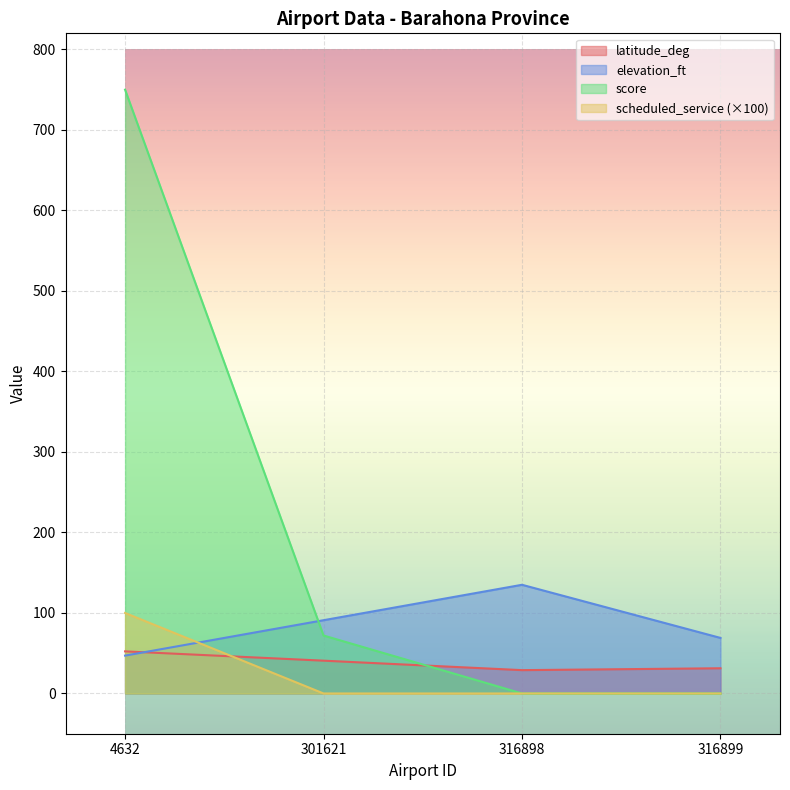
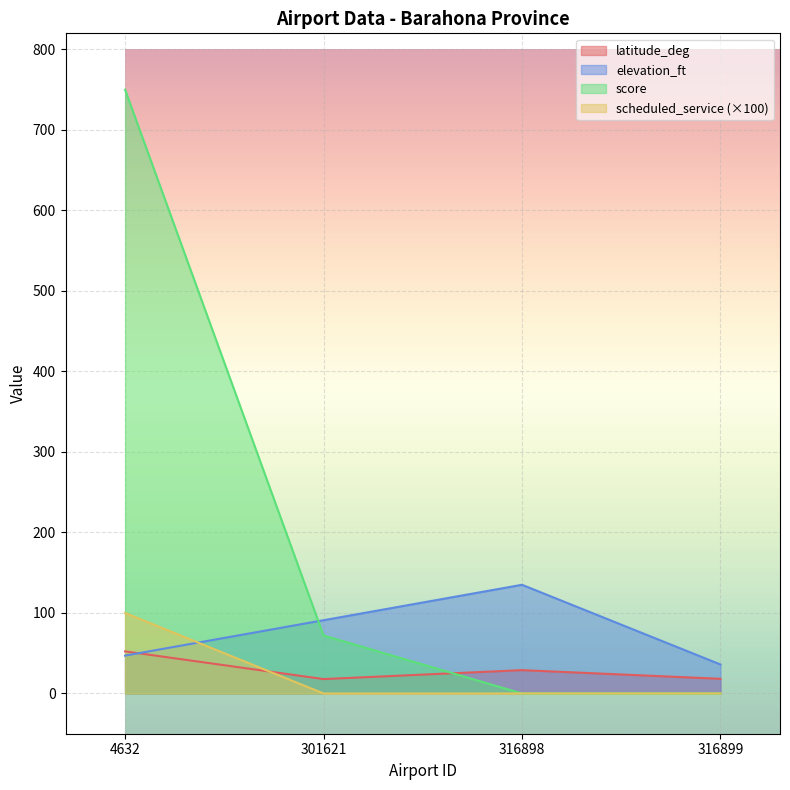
  {
    "latitude_deg": {
      "4632": 50,
-     "301621": 40,
+     "301621": 20,
      "316898": 30,
-     "316899": 30
+     "316899": 20
    },
    "elevation_ft": {
      "4632": 50,
      "301621": 90,
      "316898": 140,
-     "316899": 70
+     "316899": 40
    },
    "score": {
      "4632": 750,
      "301621": 70
    },
    "scheduled_service (×100)": {
      "4632": 100,
      "301621": 0
    }
  }
